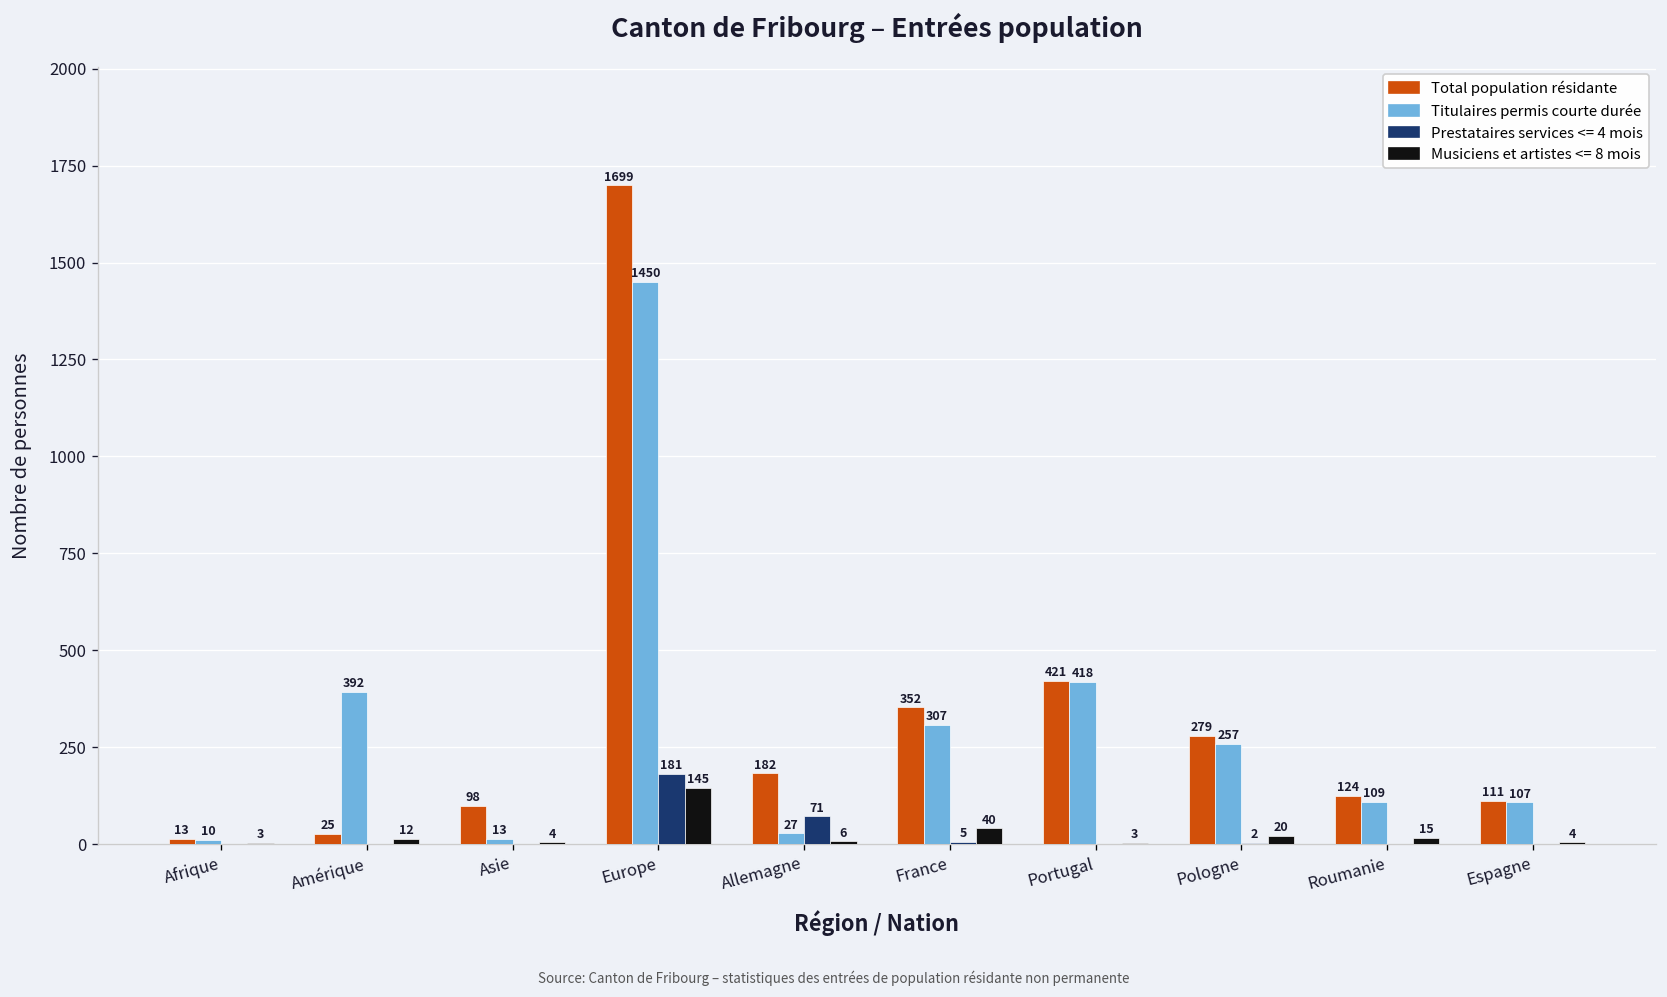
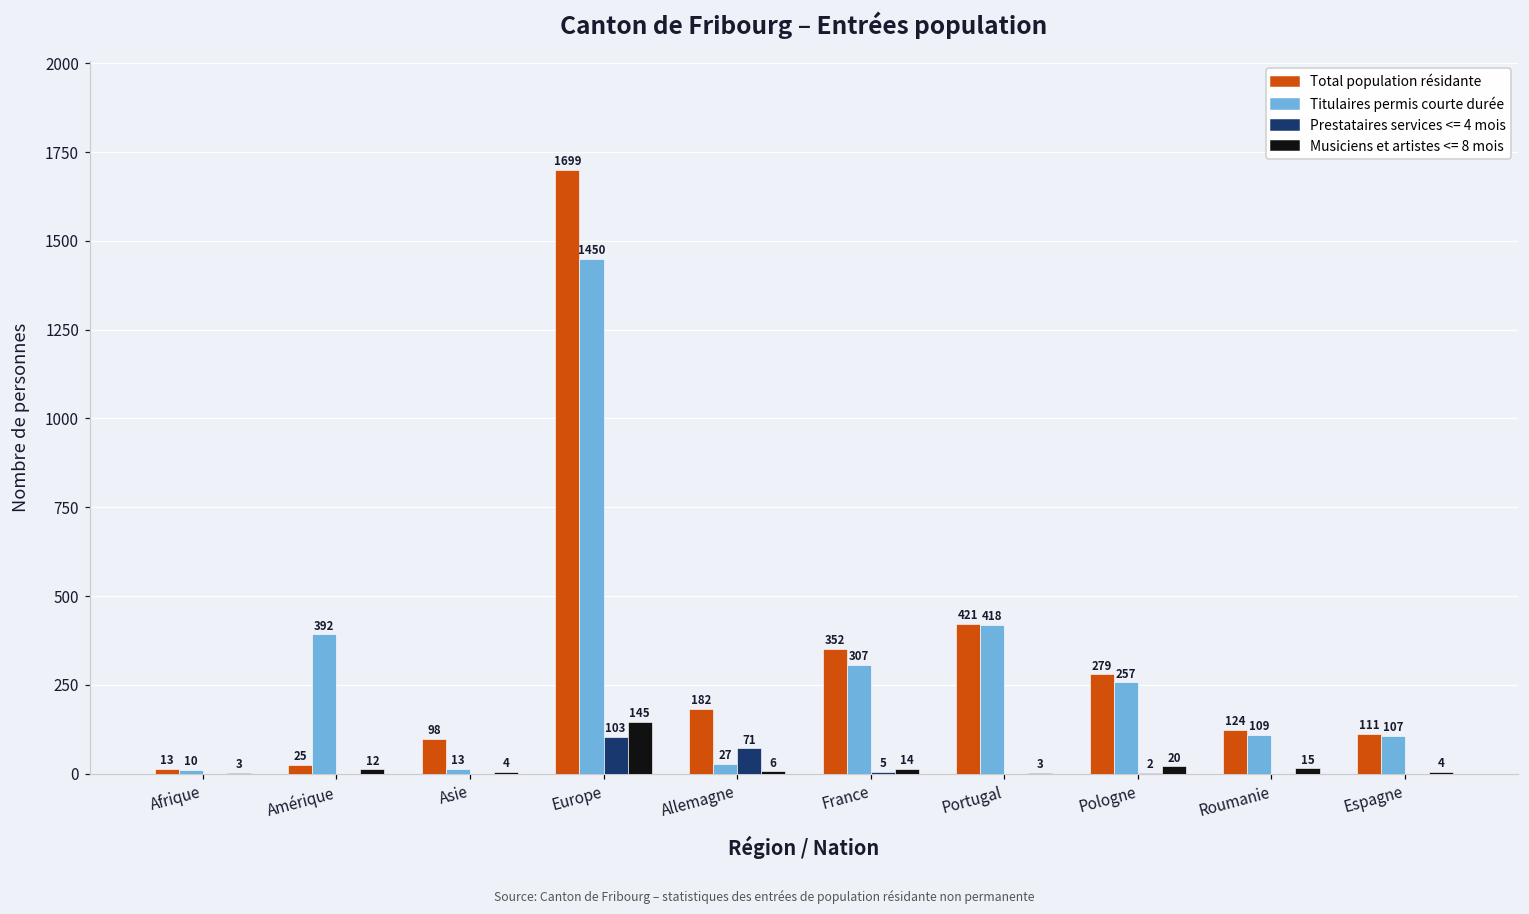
  {
    "Total population résidante": {
      "Afrique": 13,
      "Amérique": 25,
      "Asie": 98,
      "Europe": 1699,
      "Allemagne": 182,
      "France": 352,
      "Portugal": 421,
      "Pologne": 279,
      "Roumanie": 124,
      "Espagne": 111
    },
    "Titulaires permis courte durée": {
      "Afrique": 10,
      "Amérique": 392,
      "Asie": 13,
      "Europe": 1450,
      "Allemagne": 27,
      "France": 307,
      "Portugal": 418,
      "Pologne": 257,
      "Roumanie": 109,
      "Espagne": 107
    },
    "Prestataires services <= 4 mois": {
-     "Europe": 181,
+     "Europe": 103,
      "Allemagne": 71,
      "France": 5,
      "Pologne": 2
    },
    "Musiciens et artistes <= 8 mois": {
      "Afrique": 3,
      "Amérique": 12,
      "Asie": 4,
      "Europe": 145,
      "Allemagne": 6,
-     "France": 40,
+     "France": 14,
      "Portugal": 3,
      "Pologne": 20,
      "Roumanie": 15,
      "Espagne": 4
    }
  }
